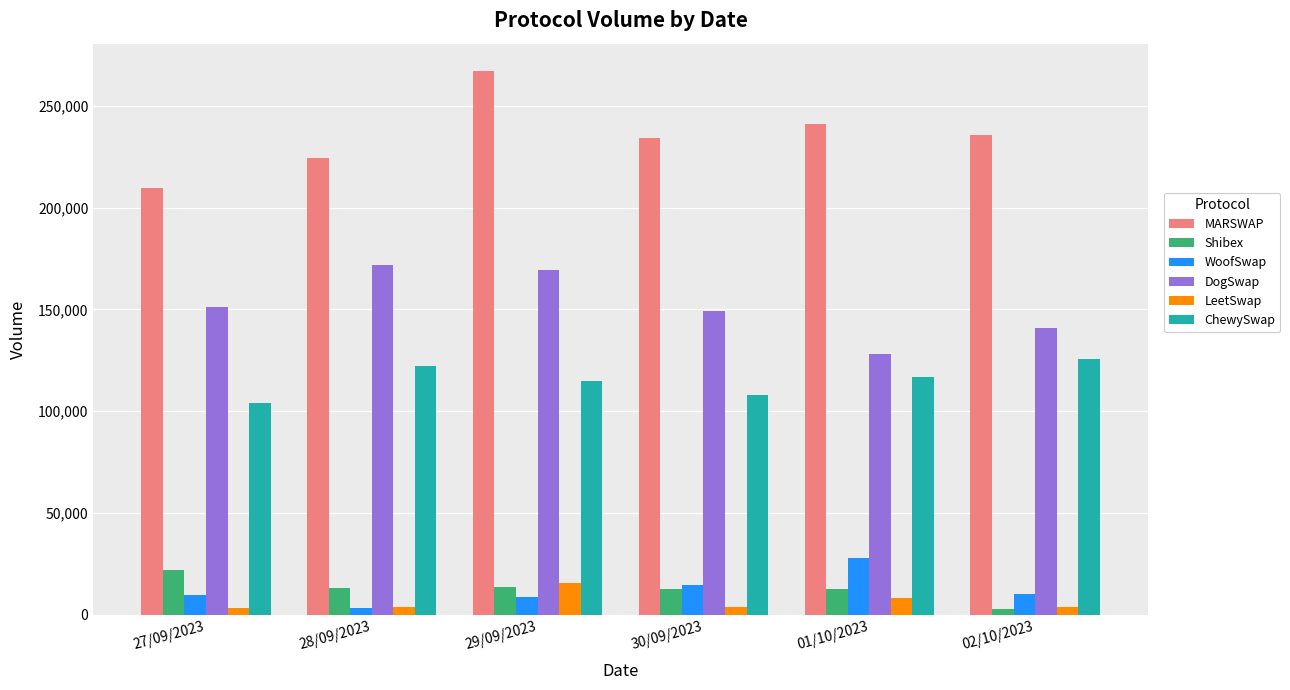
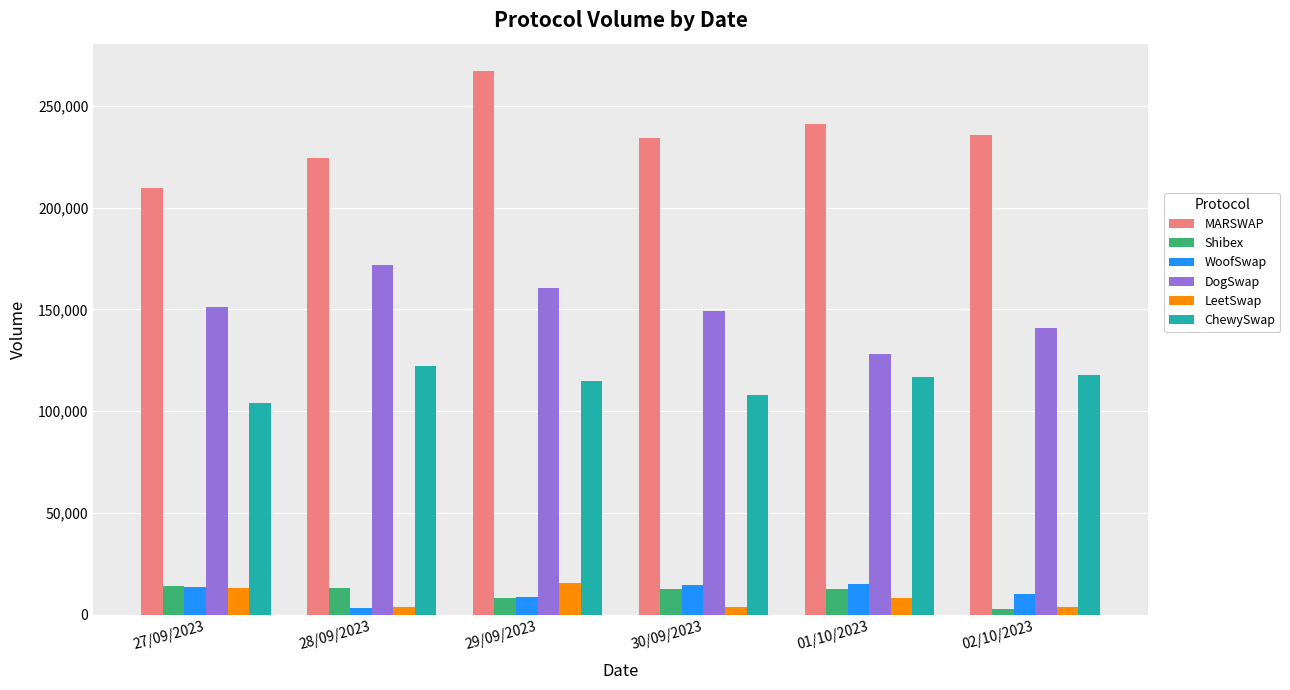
  {
    "MARSWAP": {
      "27/09/2023": "210,000",
      "28/09/2023": "225,000",
      "29/09/2023": "267,000",
      "30/09/2023": "234,000",
      "01/10/2023": "241,000",
      "02/10/2023": "236,000"
    },
    "Shibex": {
-     "27/09/2023": "22,000",
+     "27/09/2023": "14,000",
      "28/09/2023": "13,000",
-     "29/09/2023": "14,000",
+     "29/09/2023": "8,000",
      "30/09/2023": "12,000",
      "01/10/2023": "13,000",
      "02/10/2023": "3,000"
    },
    "WoofSwap": {
-     "27/09/2023": "10,000",
+     "27/09/2023": "13,000",
      "28/09/2023": "3,000",
      "29/09/2023": "9,000",
      "30/09/2023": "15,000",
-     "01/10/2023": "28,000",
+     "01/10/2023": "15,000",
      "02/10/2023": "10,000"
    },
    "DogSwap": {
      "27/09/2023": "151,000",
      "28/09/2023": "172,000",
-     "29/09/2023": "169,000",
+     "29/09/2023": "161,000",
      "30/09/2023": "149,000",
      "01/10/2023": "128,000",
      "02/10/2023": "141,000"
    },
    "LeetSwap": {
-     "27/09/2023": "4,000",
+     "27/09/2023": "13,000",
      "28/09/2023": "4,000",
      "29/09/2023": "16,000",
      "30/09/2023": "4,000",
      "01/10/2023": "8,000",
      "02/10/2023": "4,000"
    },
    "ChewySwap": {
      "27/09/2023": "104,000",
      "28/09/2023": "122,000",
      "29/09/2023": "115,000",
      "30/09/2023": "108,000",
      "01/10/2023": "117,000",
-     "02/10/2023": "125,000"
+     "02/10/2023": "118,000"
    }
  }
